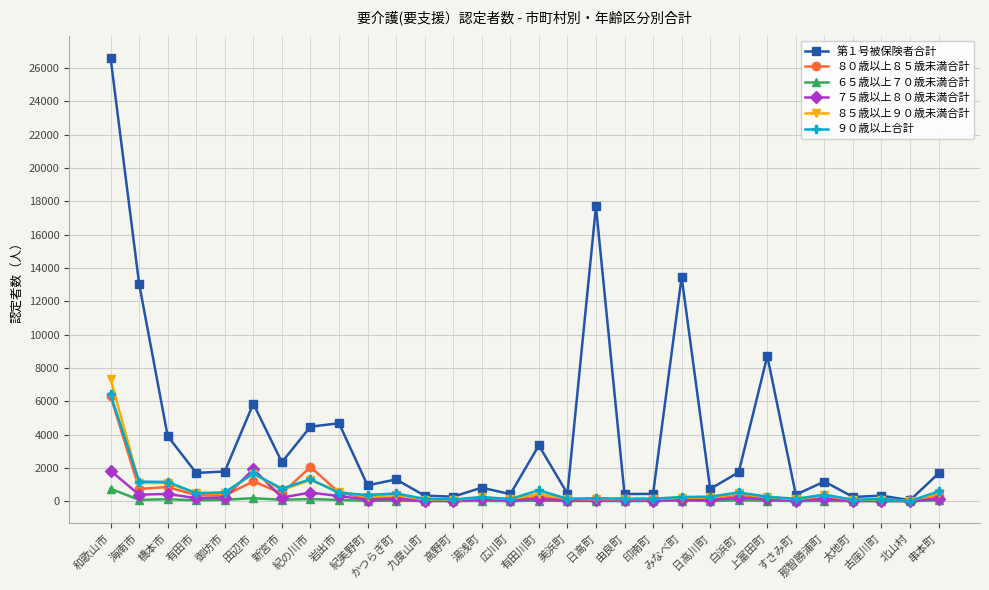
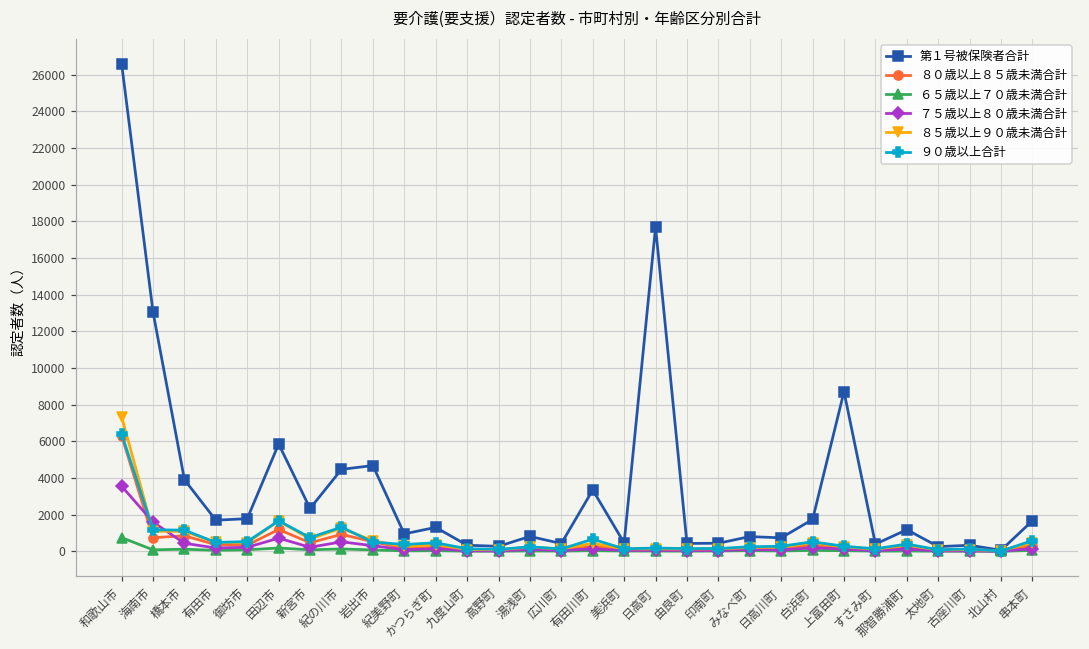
  {
    "第１号被保険者合計": {
      "和歌山市": 26600,
      "海南市": 13100,
      "橋本市": 3900,
      "有田市": 1700,
      "御坊市": 1800,
      "田辺市": 5900,
      "新宮市": 2300,
      "紀の川市": 4500,
      "岩出市": 4700,
      "紀美野町": 900,
      "かつらぎ町": 1300,
      "九度山町": 300,
      "高野町": 300,
      "湯浅町": 800,
      "広川町": 400,
      "有田川町": 3300,
      "美浜町": 500,
      "日高町": 17700,
      "由良町": 400,
      "印南町": 400,
-     "みなべ町": 13400,
+     "みなべ町": 800,
      "日高川町": 700,
      "白浜町": 1700,
      "上富田町": 8700,
      "すさみ町": 400,
      "那智勝浦町": 1200,
      "太地町": 300,
      "古座川町": 300,
      "串本町": 1700
    },
    "８０歳以上８５歳未満合計": {
      "海南市": 700,
      "橋本市": 800,
      "田辺市": 1200,
      "新宮市": 500,
-     "紀の川市": 2100,
+     "紀の川市": 900,
      "串本町": 300
    },
    "６５歳以上７０歳未満合計": {
      "和歌山市": 700,
      "海南市": 100,
      "橋本市": 100,
      "田辺市": 200,
      "紀の川市": 100,
      "岩出市": 100
    },
    "７５歳以上８０歳未満合計": {
-     "和歌山市": 1800,
-     "海南市": 400,
+     "和歌山市": 3600,
+     "海南市": 1600,
      "橋本市": 400,
-     "田辺市": 1900,
+     "田辺市": 700,
      "紀の川市": 500,
      "岩出市": 300
    },
    "８５歳以上９０歳未満合計": {
      "和歌山市": 7300,
      "有田川町": 400
    },
    "９０歳以上合計": {
      "有田川町": 700
    }
  }
